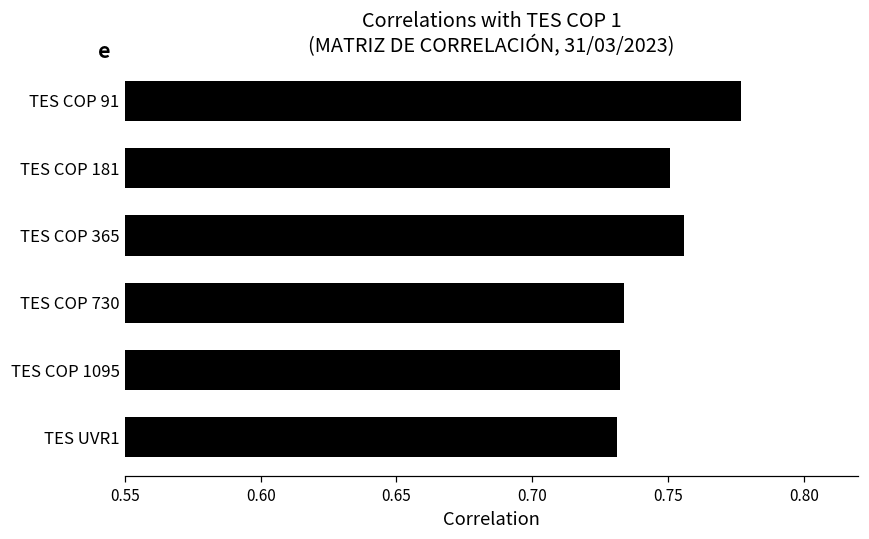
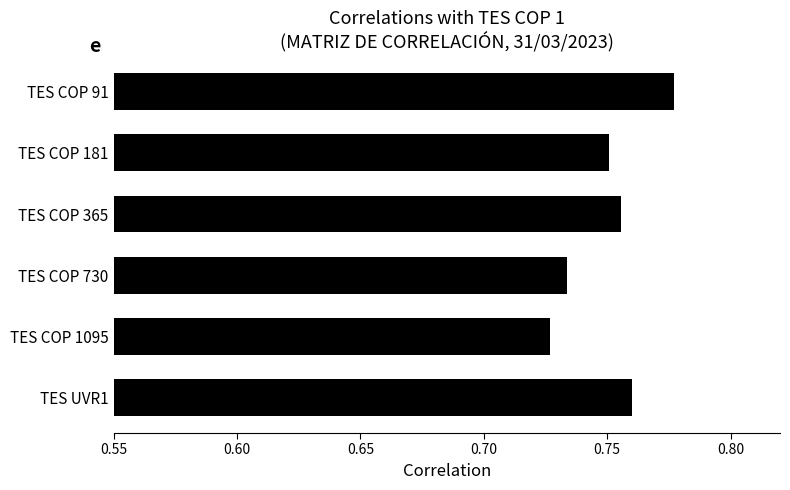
  {
    "TES COP 91": 0.777,
    "TES COP 181": 0.751,
    "TES COP 365": 0.756,
    "TES COP 730": 0.734,
-   "TES COP 1095": 0.732,
-   "TES UVR1": 0.731
+   "TES COP 1095": 0.727,
+   "TES UVR1": 0.760
  }
